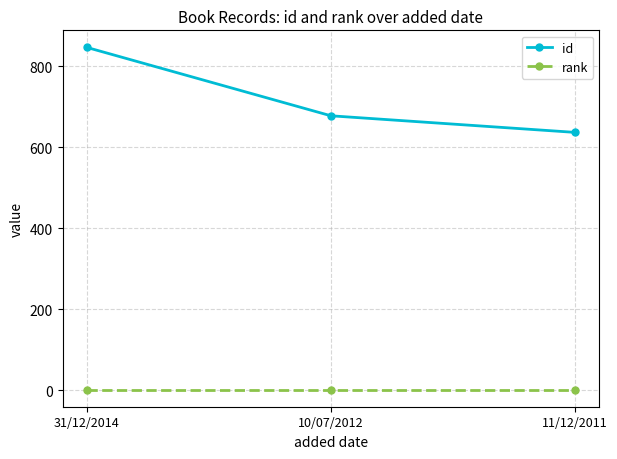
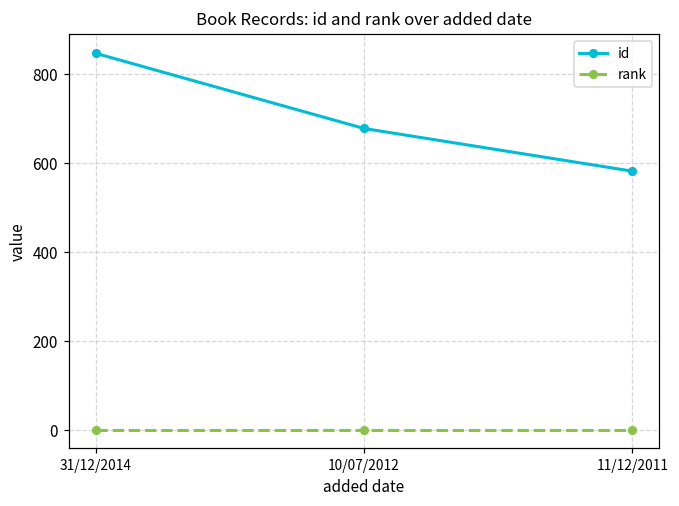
  {
    "id": {
      "31/12/2014": 850,
      "10/07/2012": 680,
-     "11/12/2011": 640
+     "11/12/2011": 580
    },
    "rank": {
      "31/12/2014": 0,
      "10/07/2012": 0,
      "11/12/2011": 0
    }
  }
